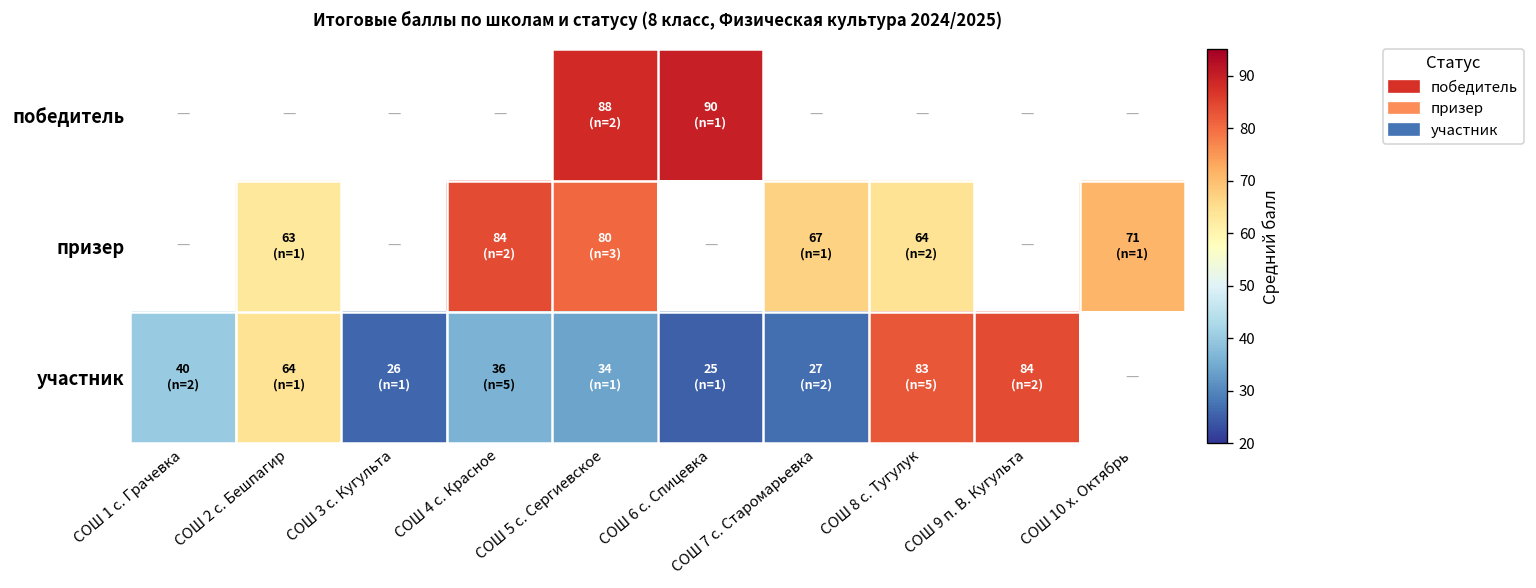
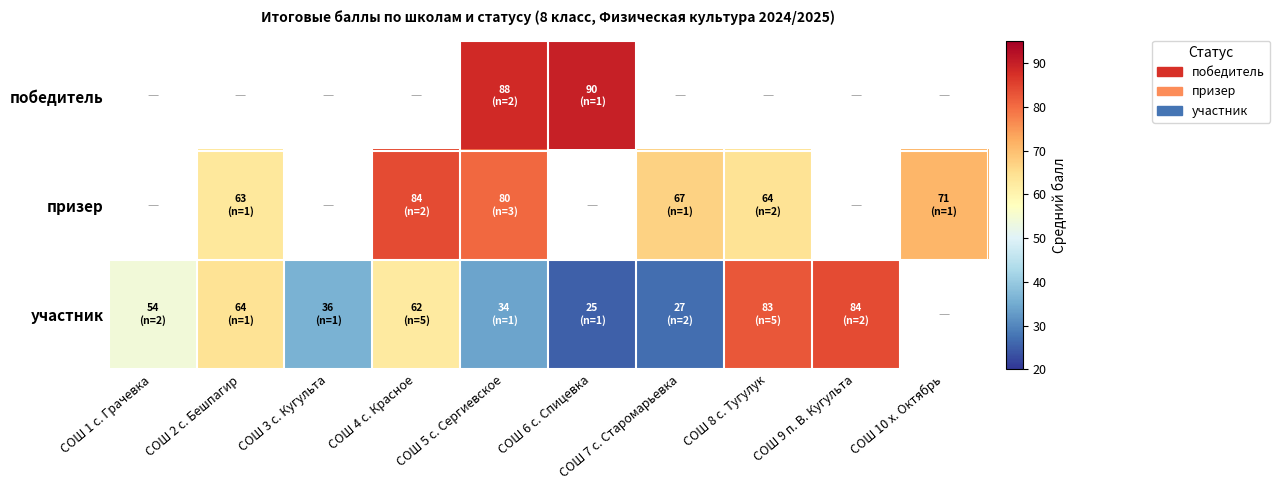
  {
    "участник": {
-     "СОШ 1 с. Грачевка": 40,
-     "СОШ 3 с. Кугульта": 26,
-     "СОШ 4 с. Красное": 36
+     "СОШ 1 с. Грачевка": 54,
+     "СОШ 3 с. Кугульта": 36,
+     "СОШ 4 с. Красное": 62
    }
  }
